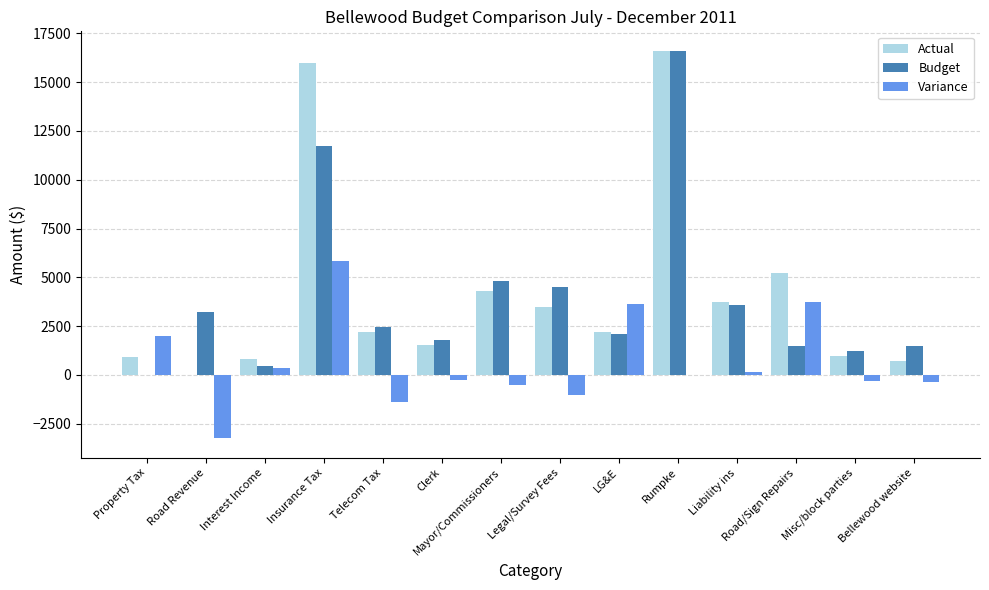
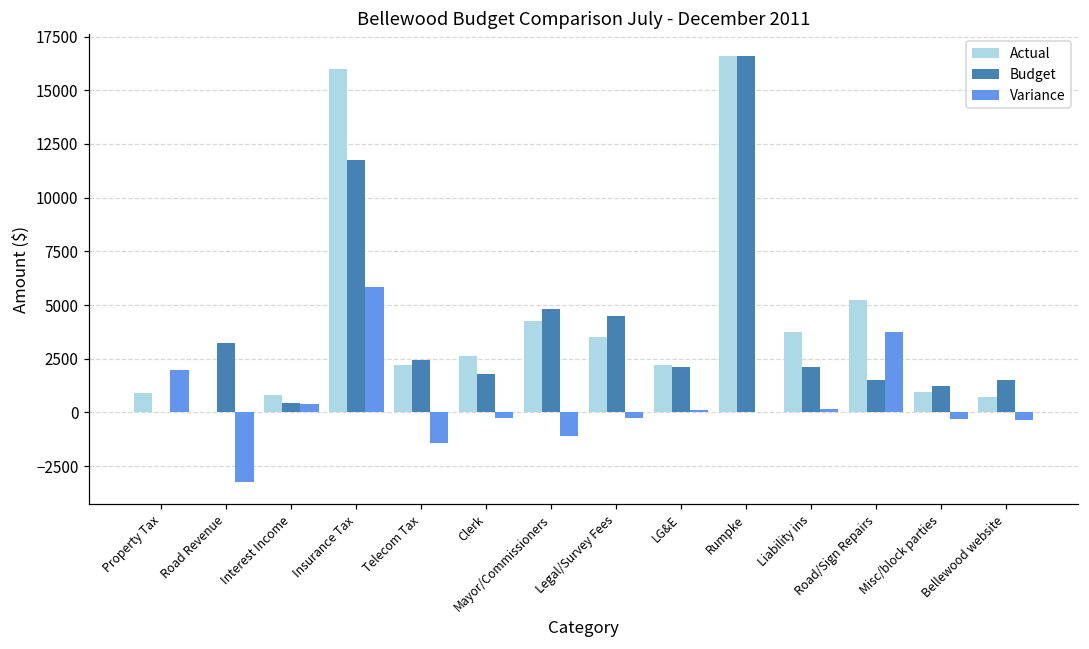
  {
    "Actual": {
      "Property Tax": 900,
      "Road Revenue": 0,
      "Interest Income": 800,
      "Insurance Tax": 16000,
      "Telecom Tax": 2200,
-     "Clerk": 1500,
+     "Clerk": 2700,
      "Mayor/Commissioners": 4300,
      "Legal/Survey Fees": 3500,
      "LG&E": 2200,
      "Rumpke": 16600,
      "Liability ins": 3700,
      "Road/Sign Repairs": 5200,
      "Misc/block parties": 1000,
      "Bellewood website": 700
    },
    "Budget": {
      "Property Tax": 0,
      "Road Revenue": 3300,
      "Interest Income": 500,
      "Insurance Tax": 11800,
      "Telecom Tax": 2400,
      "Clerk": 1800,
      "Mayor/Commissioners": 4800,
      "Legal/Survey Fees": 4500,
      "LG&E": 2100,
      "Rumpke": 16600,
-     "Liability ins": 3600,
+     "Liability ins": 2100,
      "Road/Sign Repairs": 1500,
      "Misc/block parties": 1300,
      "Bellewood website": 1500
    },
    "Variance": {
      "Property Tax": 2000,
      "Road Revenue": -3300,
      "Interest Income": 400,
      "Insurance Tax": 5800,
      "Telecom Tax": -1400,
      "Clerk": -300,
-     "Mayor/Commissioners": -500,
-     "Legal/Survey Fees": -1000,
-     "LG&E": 3600,
+     "Mayor/Commissioners": -1100,
+     "Legal/Survey Fees": -300,
+     "LG&E": 100,
      "Rumpke": 0,
      "Liability ins": 100,
      "Road/Sign Repairs": 3700,
      "Misc/block parties": -300,
      "Bellewood website": -400
    }
  }
